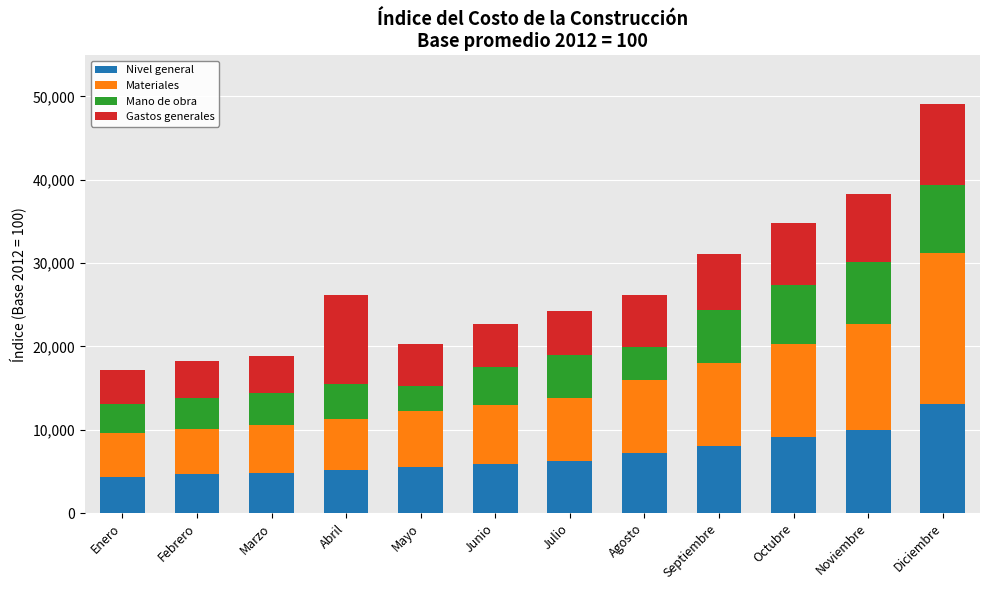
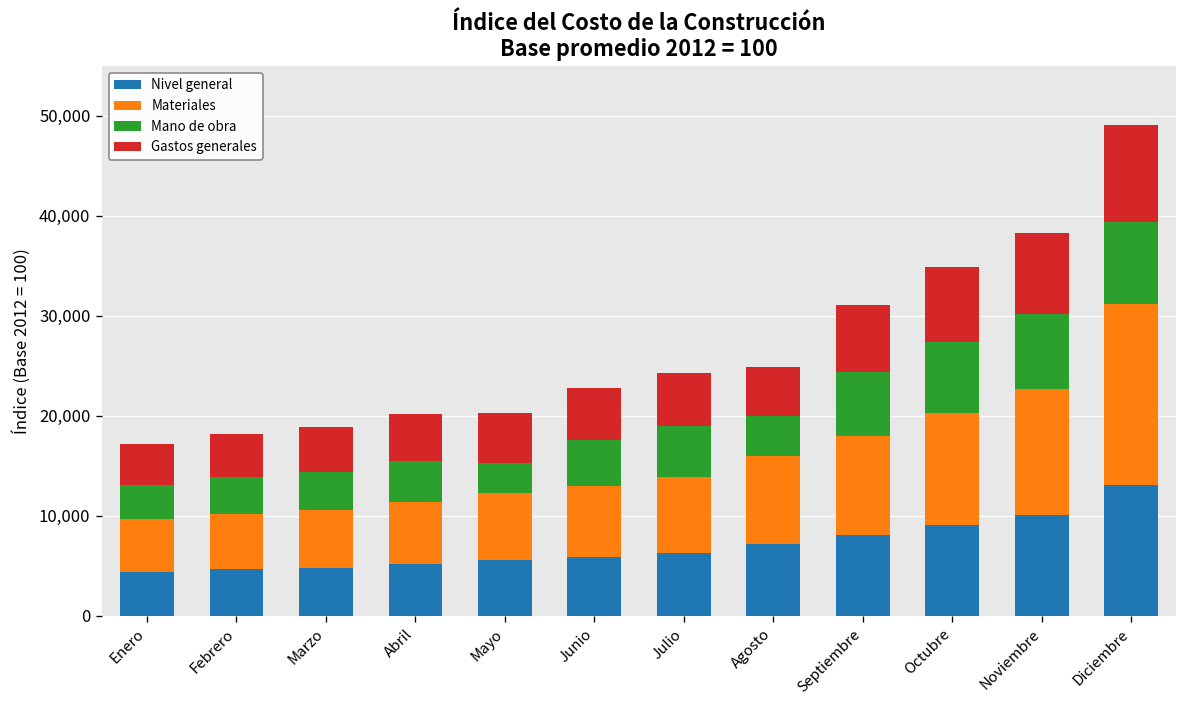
  {
    "Nivel general": {
      "Enero": "4,000",
      "Febrero": "5,000",
      "Marzo": "5,000",
      "Abril": "5,000",
      "Mayo": "6,000",
      "Junio": "6,000",
      "Julio": "6,000",
      "Agosto": "7,000",
      "Septiembre": "8,000",
      "Octubre": "9,000",
      "Noviembre": "10,000",
      "Diciembre": "13,000"
    },
    "Materiales": {
      "Enero": "5,000",
      "Febrero": "6,000",
      "Marzo": "6,000",
      "Abril": "6,000",
      "Mayo": "7,000",
      "Junio": "7,000",
      "Julio": "8,000",
      "Agosto": "9,000",
      "Septiembre": "10,000",
      "Octubre": "11,000",
      "Noviembre": "13,000",
      "Diciembre": "18,000"
    },
    "Mano de obra": {
      "Enero": "3,000",
      "Febrero": "4,000",
      "Marzo": "4,000",
      "Abril": "4,000",
      "Mayo": "3,000",
      "Junio": "5,000",
      "Julio": "5,000",
      "Agosto": "4,000",
      "Septiembre": "6,000",
      "Octubre": "7,000",
      "Noviembre": "7,000",
      "Diciembre": "8,000"
    },
    "Gastos generales": {
      "Enero": "4,000",
      "Febrero": "4,000",
      "Marzo": "5,000",
-     "Abril": "11,000",
+     "Abril": "5,000",
      "Mayo": "5,000",
      "Junio": "5,000",
      "Julio": "5,000",
-     "Agosto": "6,000",
+     "Agosto": "5,000",
      "Septiembre": "7,000",
      "Octubre": "7,000",
      "Noviembre": "8,000",
      "Diciembre": "10,000"
    }
  }
